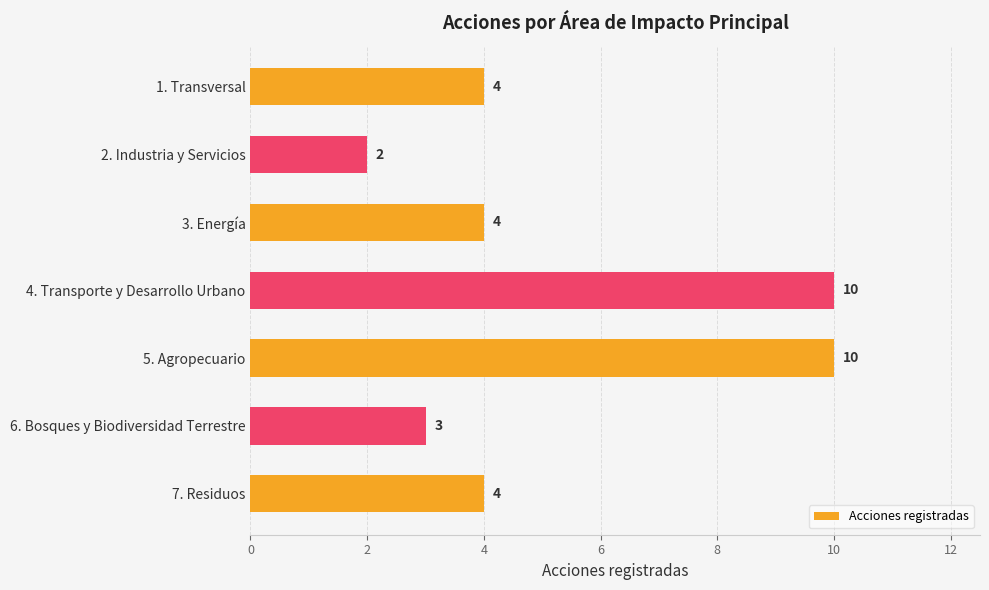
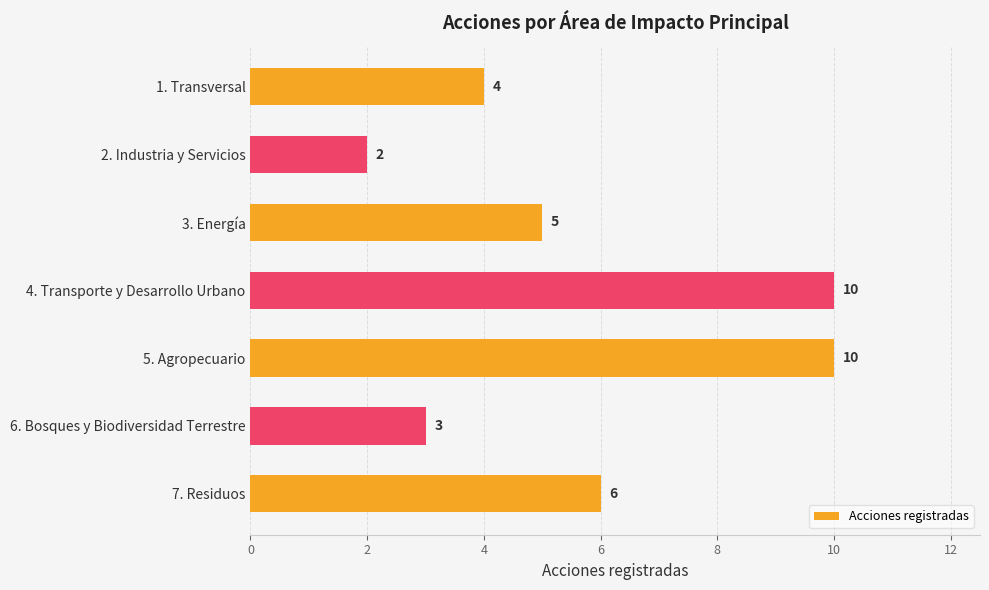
  {
    "1. Transversal": 4,
    "2. Industria y Servicios": 2,
-   "3. Energía": 4,
+   "3. Energía": 5,
    "4. Transporte y Desarrollo Urbano": 10,
    "5. Agropecuario": 10,
    "6. Bosques y Biodiversidad Terrestre": 3,
-   "7. Residuos": 4
+   "7. Residuos": 6
  }
